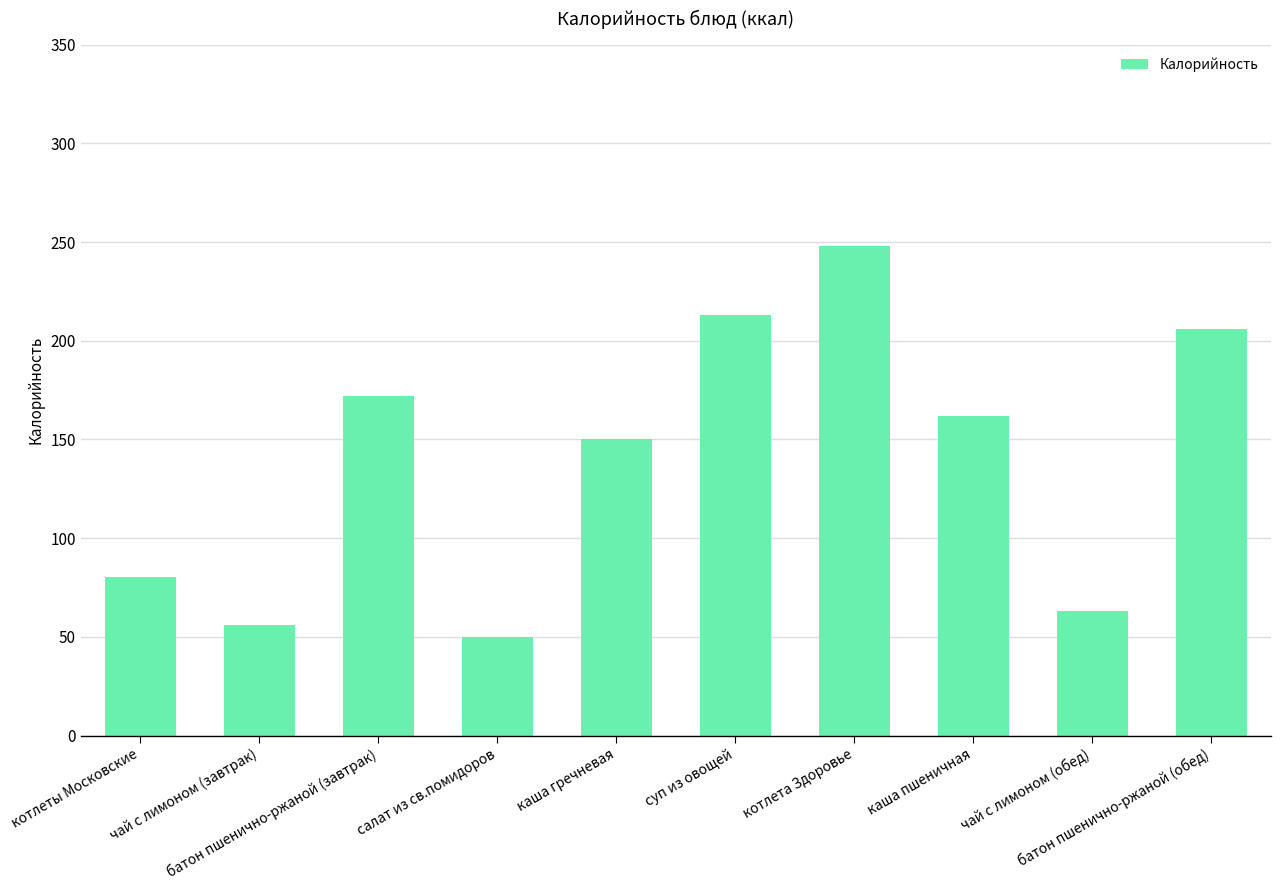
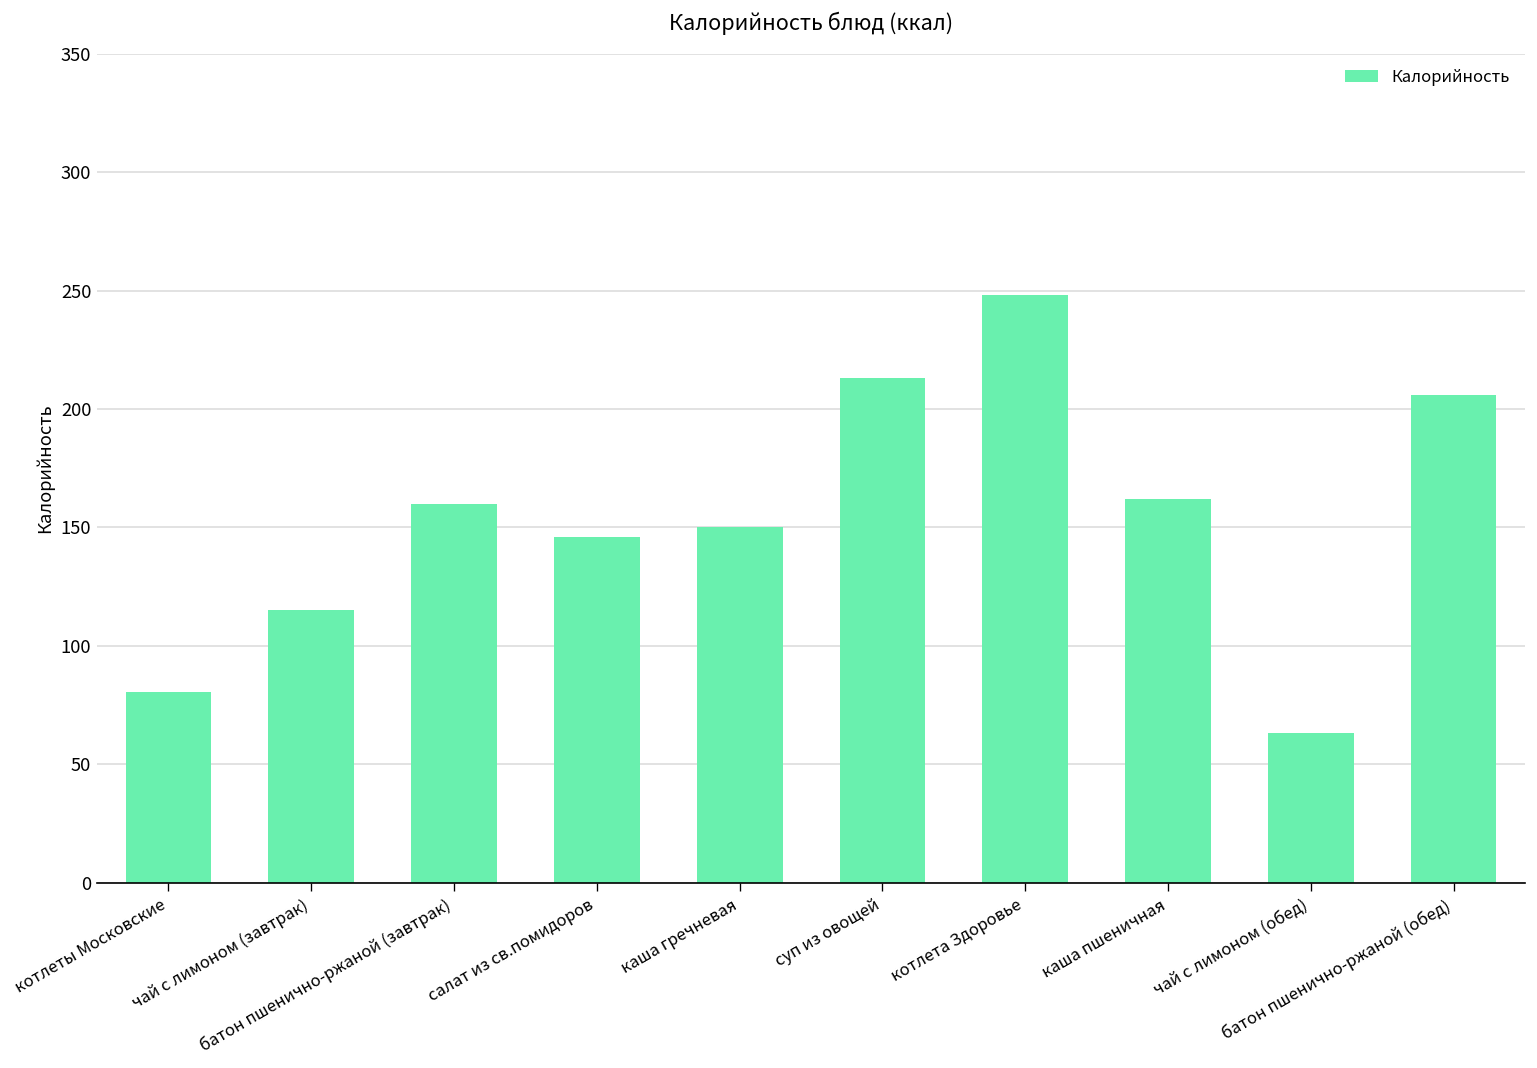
  {
    "котлеты Московские": 80,
-   "чай с лимоном (завтрак)": 56,
-   "батон пшенично-ржаной (завтрак)": 172,
-   "салат из св.помидоров": 50,
+   "чай с лимоном (завтрак)": 115,
+   "батон пшенично-ржаной (завтрак)": 160,
+   "салат из св.помидоров": 146,
    "каша гречневая": 150,
    "суп из овощей": 213,
    "котлета Здоровье": 248,
    "каша пшеничная": 162,
    "чай с лимоном (обед)": 63,
    "батон пшенично-ржаной (обед)": 206
  }
